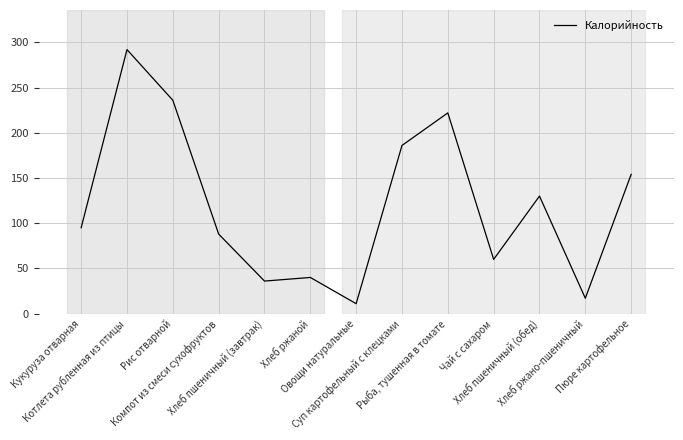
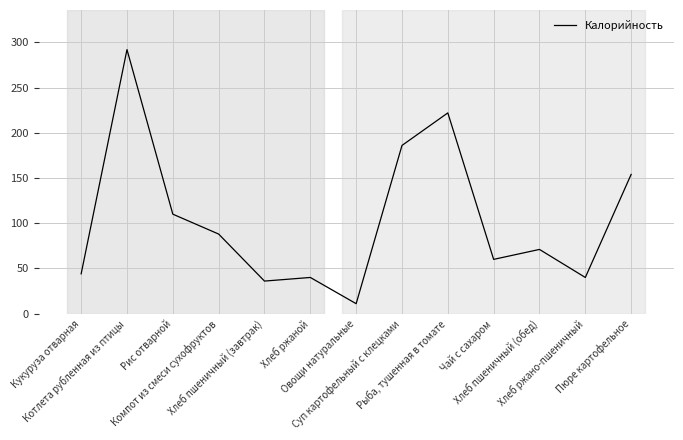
  {
-   "Кукуруза отварная": 100,
+   "Кукуруза отварная": 40,
    "Котлета рубленная из птицы": 290,
-   "Рис отварной": 240,
+   "Рис отварной": 110,
    "Компот из смеси сухофруктов": 90,
    "Хлеб пшеничный (завтрак)": 40,
    "Хлеб ржаной": 40,
    "Овощи натуральные": 10,
    "Суп картофельный с клецками": 190,
    "Рыба, тушенная в томате": 220,
    "Чай с сахаром": 60,
-   "Хлеб пшеничный (обед)": 130,
-   "Хлеб ржано-пшеничный": 20,
+   "Хлеб пшеничный (обед)": 70,
+   "Хлеб ржано-пшеничный": 40,
    "Пюре картофельное": 150
  }
